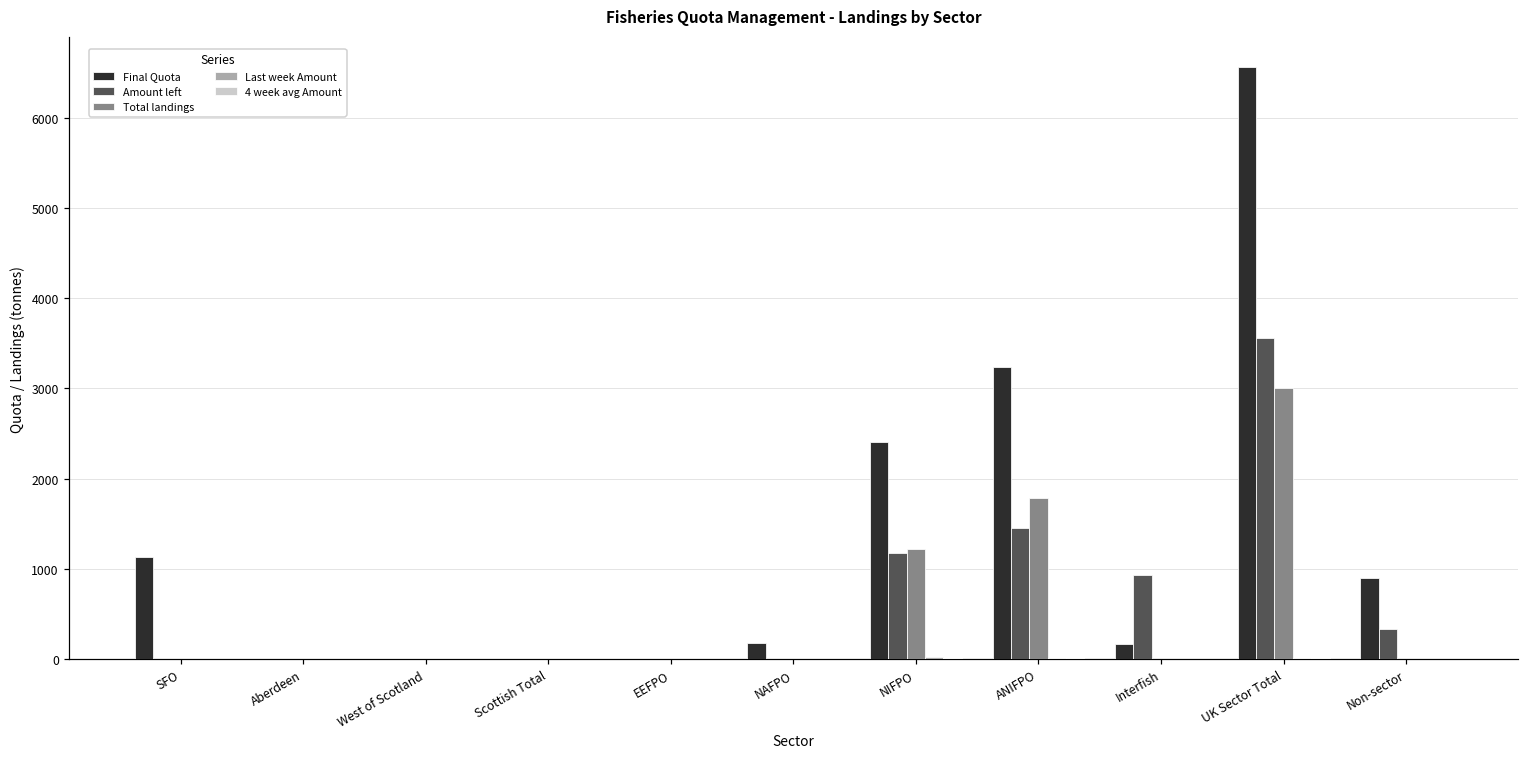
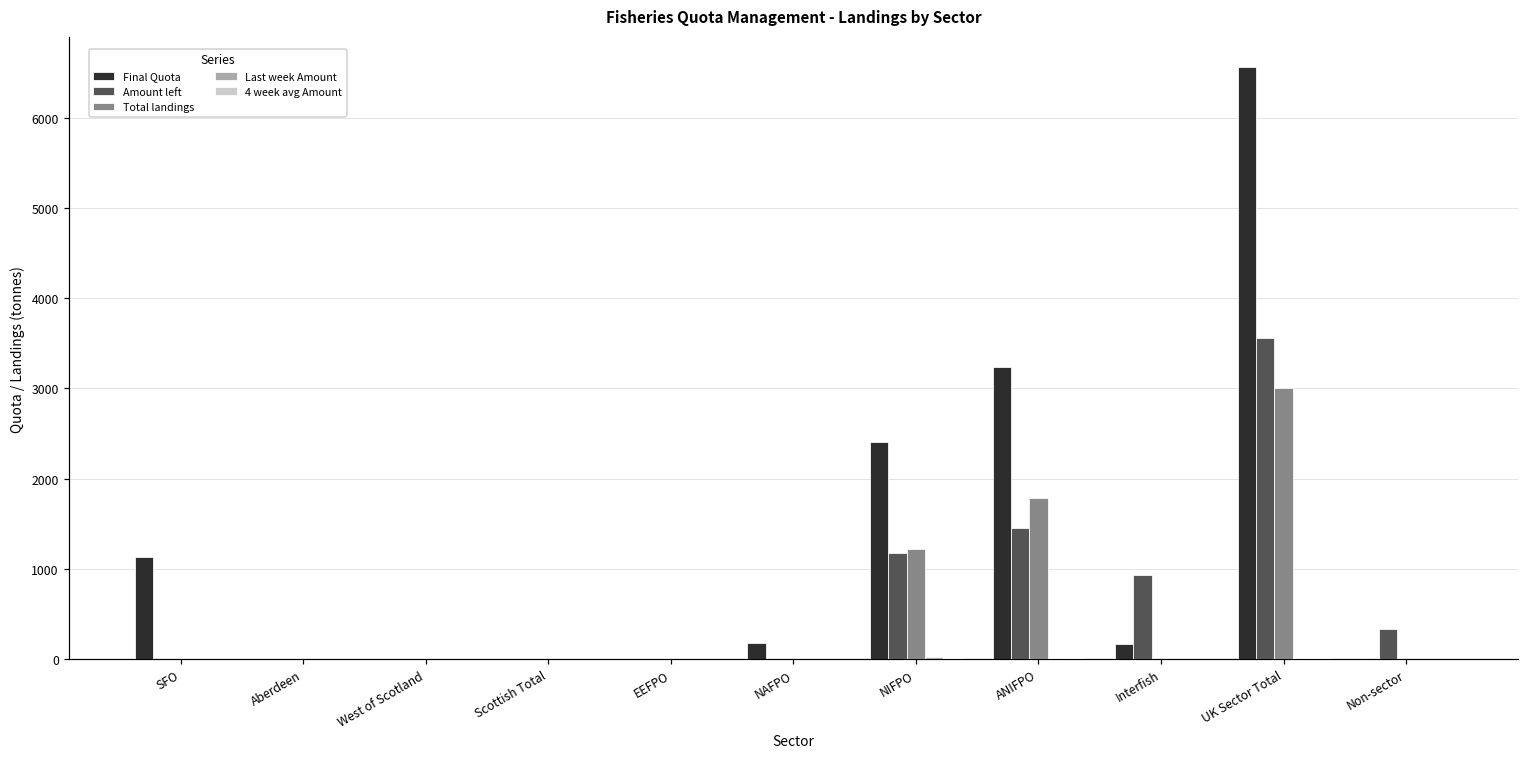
  {
    "Final Quota": {
      "SFO": 1100,
      "NAFPO": 200,
      "NIFPO": 2400,
      "ANIFPO": 3200,
      "Interfish": 200,
      "UK Sector Total": 6600,
-     "Non-sector": 900
+     "Non-sector": 0
    },
    "Amount left": {
      "NIFPO": 1200,
      "ANIFPO": 1500,
      "Interfish": 900,
      "UK Sector Total": 3600,
      "Non-sector": 300
    }
  }
